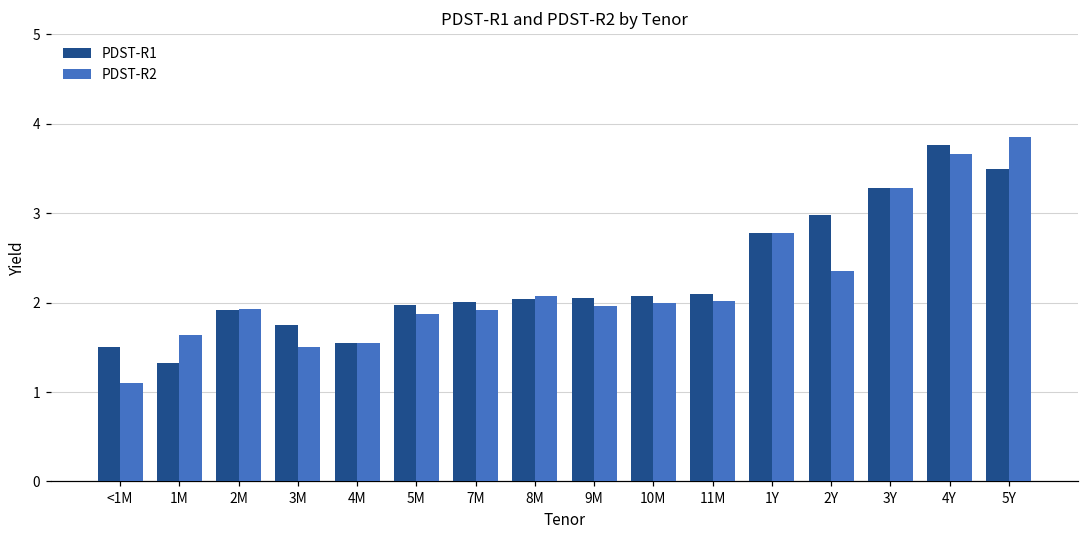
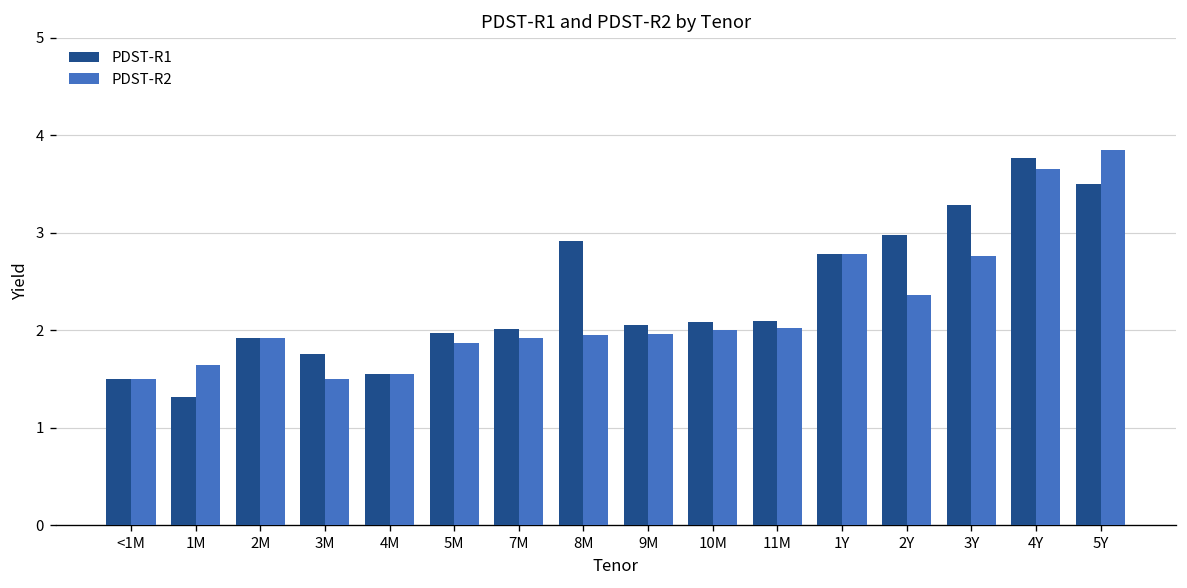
  {
    "PDST-R1": {
      "<1M": 1.5,
      "1M": 1.3,
      "2M": 1.9,
      "3M": 1.8,
      "4M": 1.6,
      "5M": 2.0,
      "7M": 2.0,
-     "8M": 2.0,
+     "8M": 2.9,
      "9M": 2.1,
      "10M": 2.1,
      "11M": 2.1,
      "1Y": 2.8,
      "2Y": 3.0,
      "3Y": 3.3,
      "4Y": 3.8,
      "5Y": 3.5
    },
    "PDST-R2": {
-     "<1M": 1.1,
+     "<1M": 1.5,
      "1M": 1.6,
      "2M": 1.9,
      "3M": 1.5,
      "4M": 1.6,
      "5M": 1.9,
      "7M": 1.9,
-     "8M": 2.1,
+     "8M": 1.9,
      "9M": 2.0,
      "10M": 2.0,
      "11M": 2.0,
      "1Y": 2.8,
      "2Y": 2.4,
-     "3Y": 3.3,
+     "3Y": 2.8,
      "4Y": 3.7,
      "5Y": 3.9
    }
  }
